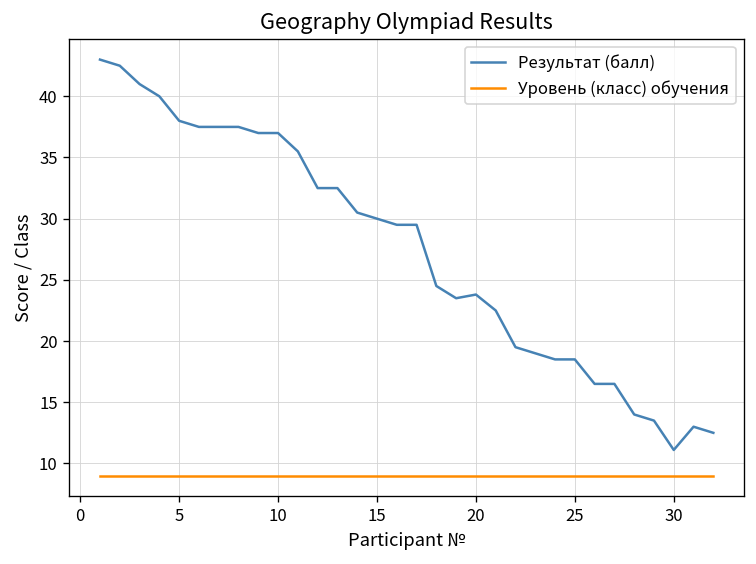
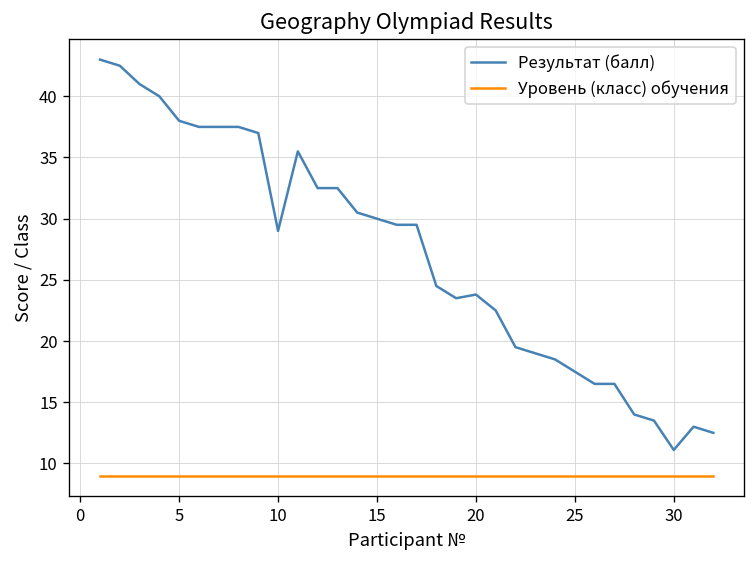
  {
    "Результат (балл)": {
      "5": 38.0,
-     "10": 37,
+     "10": 29,
      "15": 30.0,
      "20": 23.8,
-     "25": 18.5,
+     "25": 17.5,
      "30": 11.1
    },
    "Уровень (класс) обучения": {
      "5": 9.0,
      "10": 9.0,
      "15": 9.0,
      "20": 9.0,
      "25": 9.0,
      "30": 9.0
    }
  }
